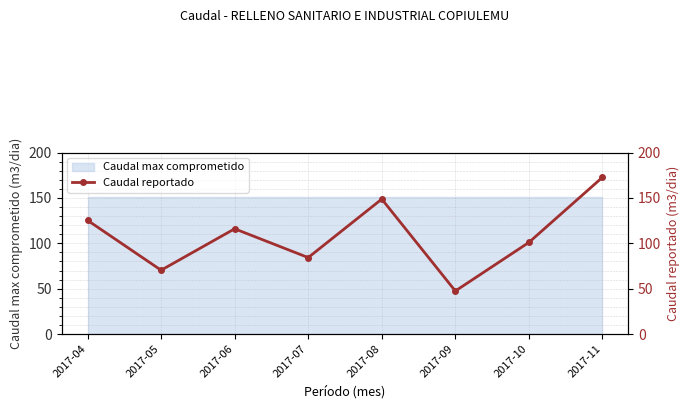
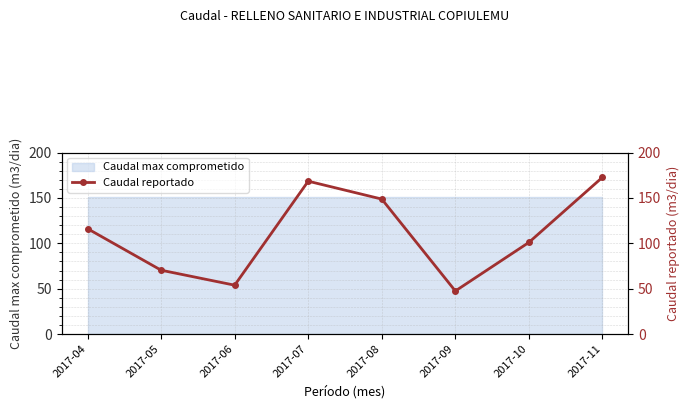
  {
    "Caudal max comprometido": {
      "2017-04": 150,
      "2017-05": 150,
      "2017-06": 150,
      "2017-07": 150,
      "2017-08": 150,
      "2017-09": 150,
      "2017-10": 150,
      "2017-11": 150
    },
    "Caudal reportado": {
-     "2017-04": 130,
+     "2017-04": 120,
      "2017-05": 70,
-     "2017-06": 120,
-     "2017-07": 80,
+     "2017-06": 50,
+     "2017-07": 170,
      "2017-08": 150,
      "2017-09": 50,
      "2017-10": 100,
      "2017-11": 170
    }
  }
